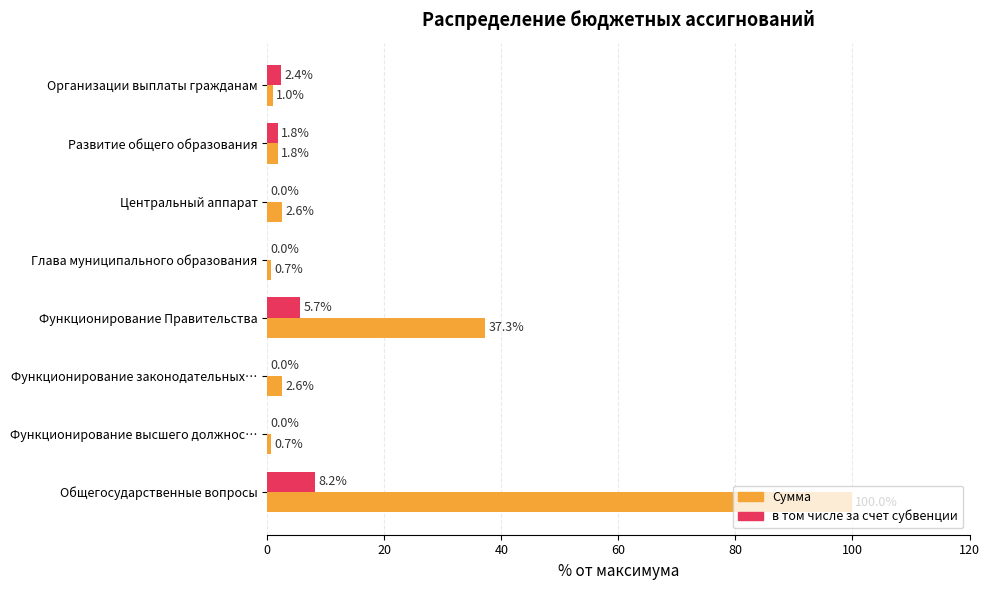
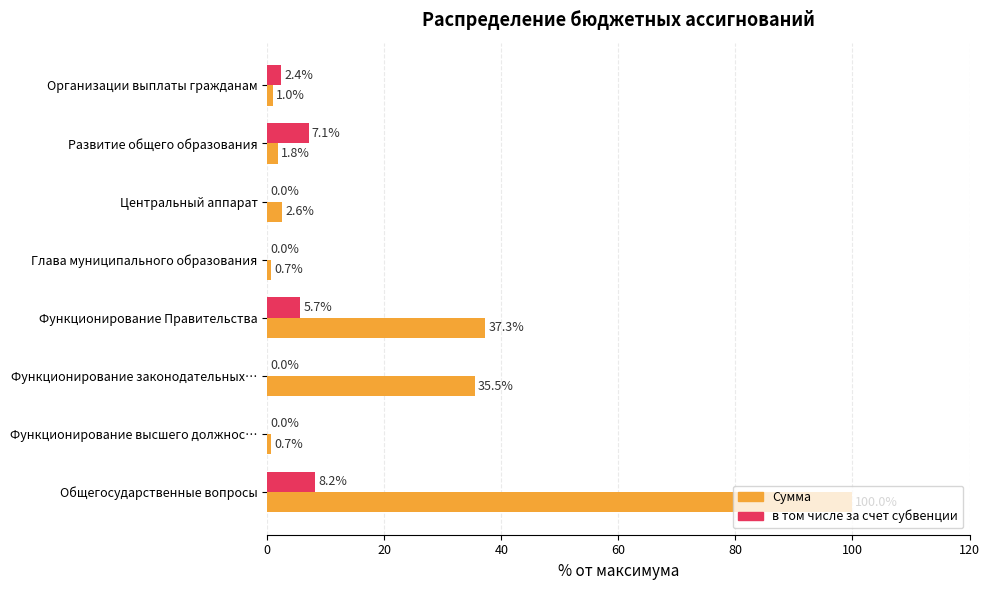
  {
    "Сумма": {
      "Организации выплаты гражданам": "1.0%",
      "Развитие общего образования": "1.8%",
      "Центральный аппарат": "2.6%",
      "Глава муниципального образования": "0.7%",
      "Функционирование Правительства": "37.3%",
-     "Функционирование законодательных…": "2.6%",
+     "Функционирование законодательных…": "35.5%",
      "Функционирование высшего должнос…": "0.7%"
    },
    "в том числе за счет субвенции": {
      "Организации выплаты гражданам": "2.4%",
-     "Развитие общего образования": "1.8%",
+     "Развитие общего образования": "7.1%",
      "Центральный аппарат": "0.0%",
      "Глава муниципального образования": "0.0%",
      "Функционирование Правительства": "5.7%",
      "Функционирование законодательных…": "0.0%",
      "Функционирование высшего должнос…": "0.0%",
      "Общегосударственные вопросы": "8.2%"
    }
  }
